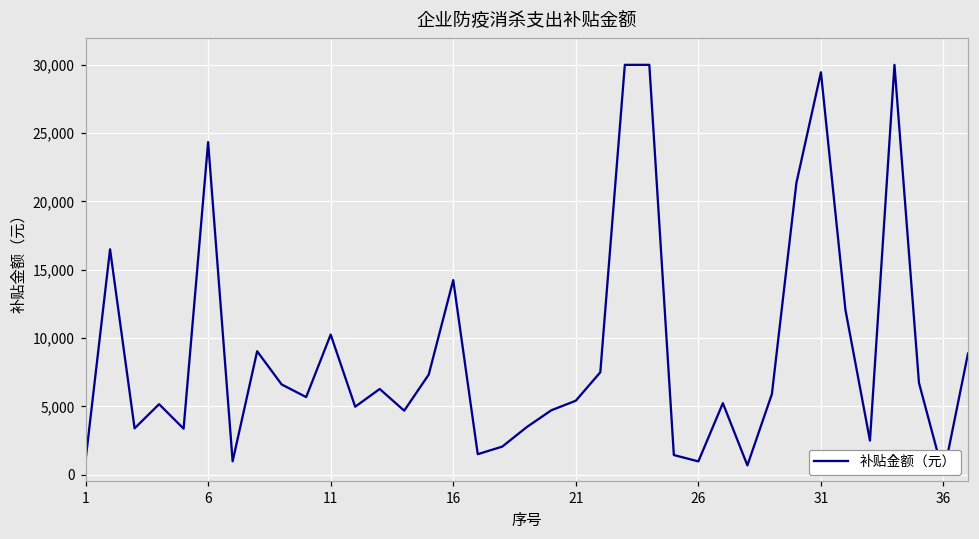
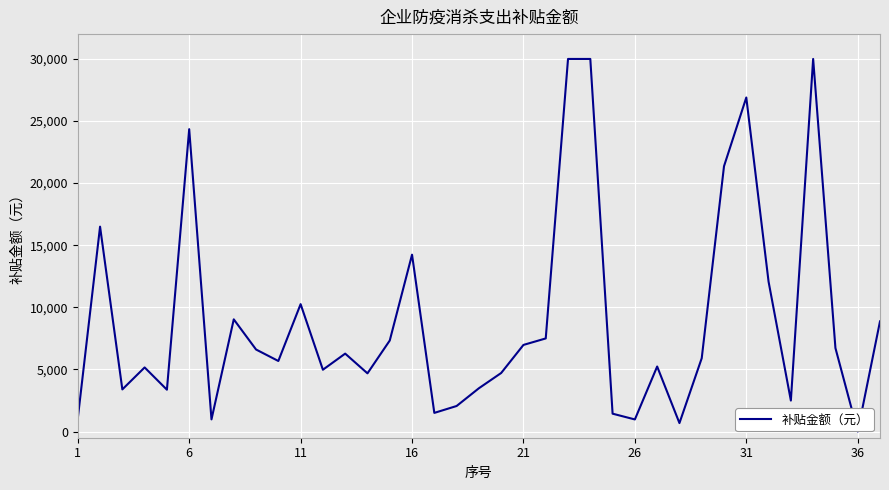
  {
    "1": "1,000",
    "6": "24,300",
    "11": "10,300",
    "16": "14,200",
-   "21": "5,400",
+   "21": "7,000",
    "26": "1,000",
-   "31": "29,500"
+   "31": "26,900"
  }
